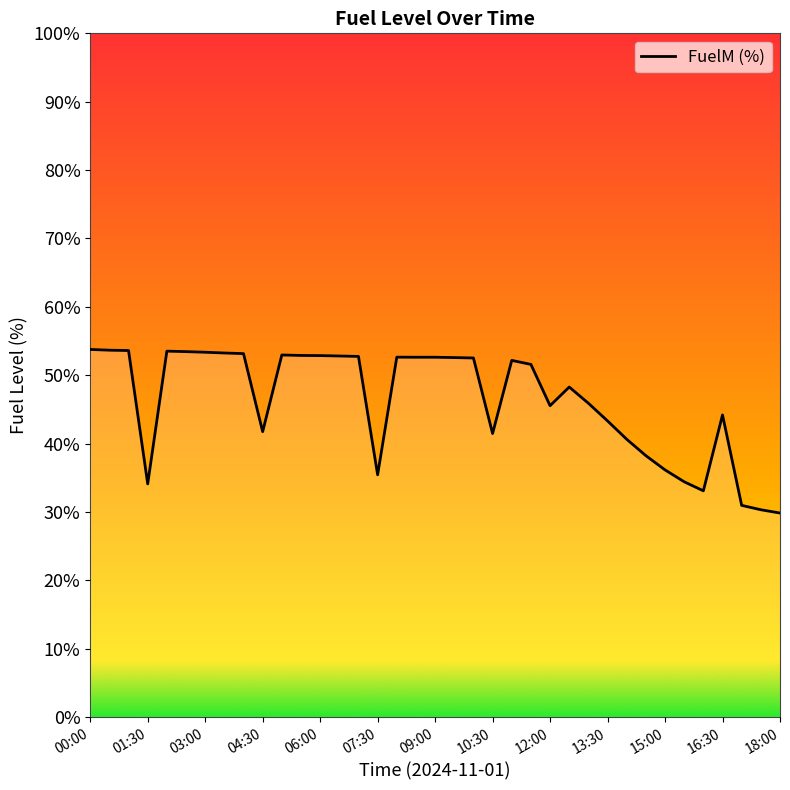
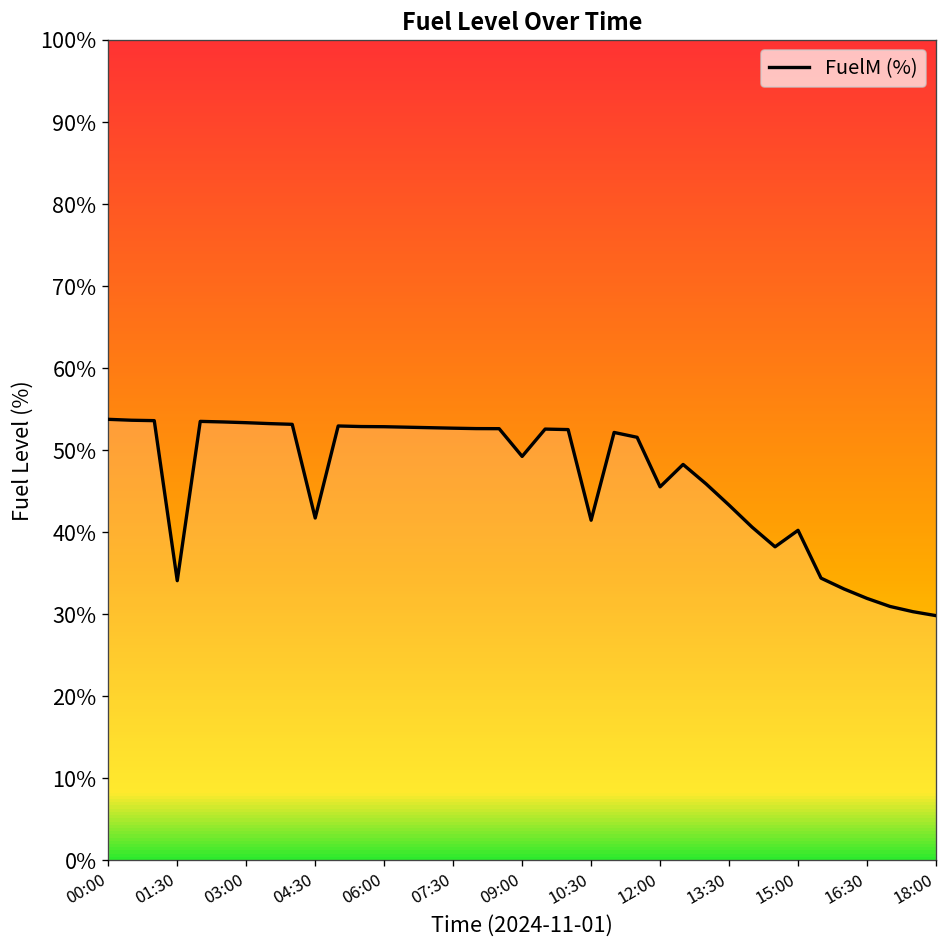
  {
    "00:00": "54%",
    "01:30": "34%",
    "03:00": "53%",
    "04:30": "42%",
    "06:00": "53%",
-   "07:30": "35%",
-   "09:00": "53%",
+   "07:30": "53%",
+   "09:00": "49%",
    "10:30": "41%",
    "12:00": "46%",
    "13:30": "43%",
-   "15:00": "36%",
-   "16:30": "44%",
+   "15:00": "40%",
+   "16:30": "32%",
    "18:00": "30%"
  }
